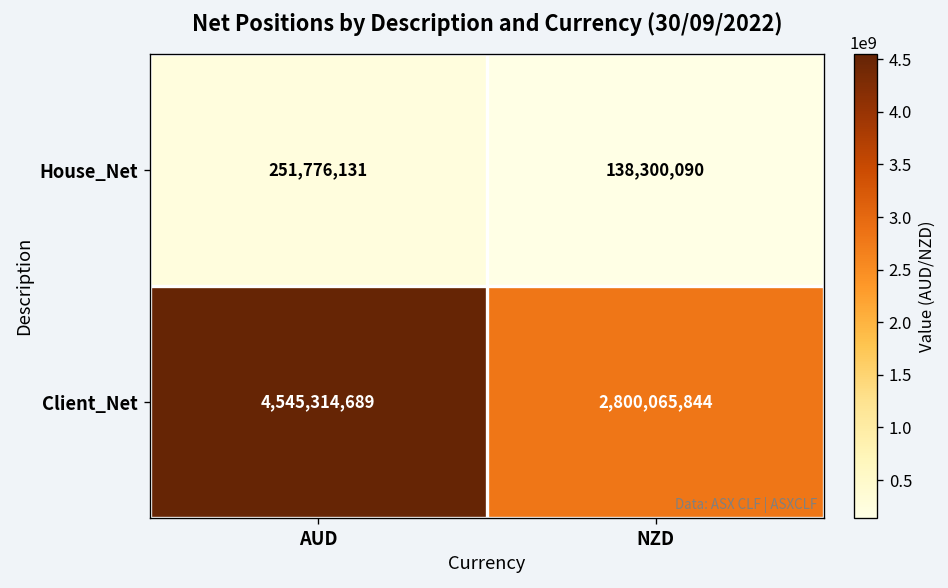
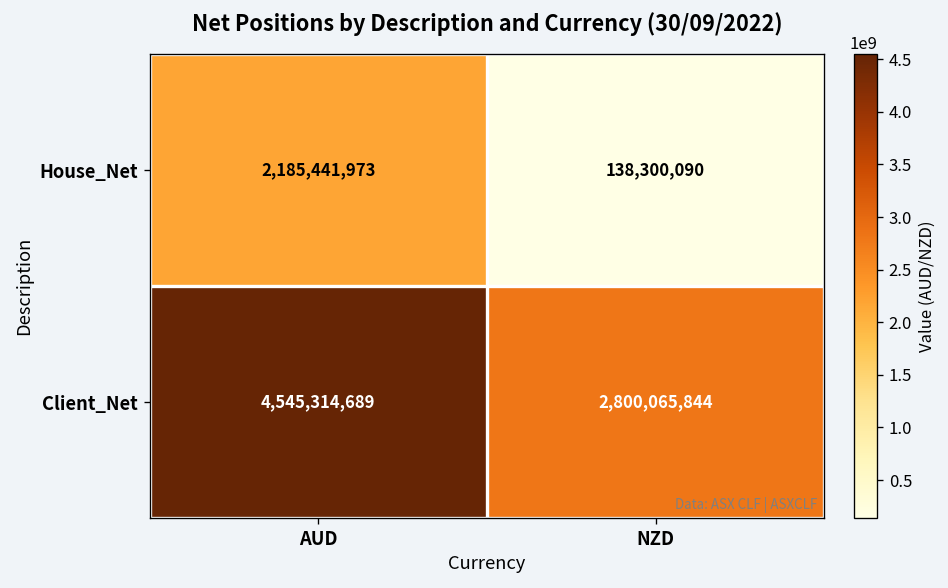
  {
    "House_Net": {
-     "AUD": "251,776,131",
+     "AUD": "2,185,441,973",
      "NZD": "138,300,090"
    },
    "Client_Net": {
      "AUD": "4,545,314,689"
    }
  }
